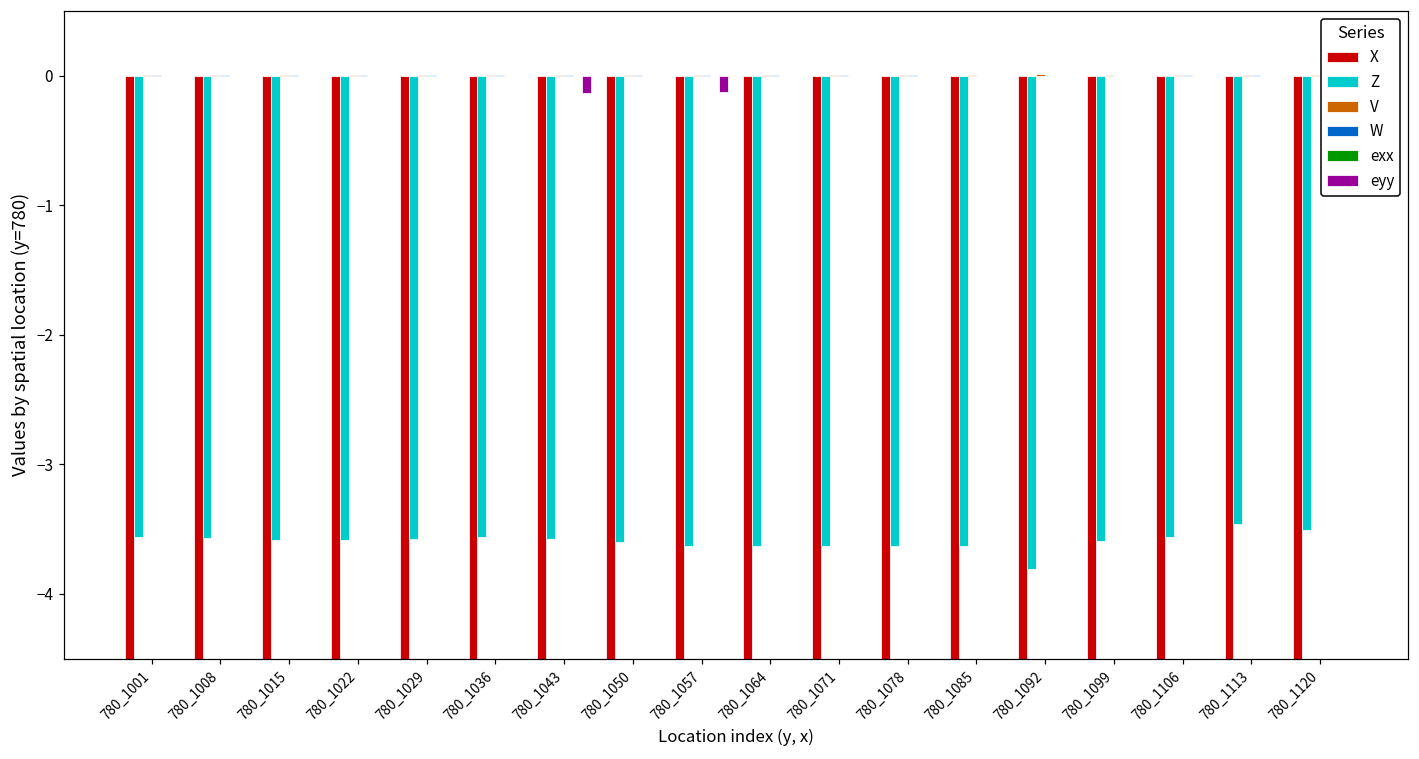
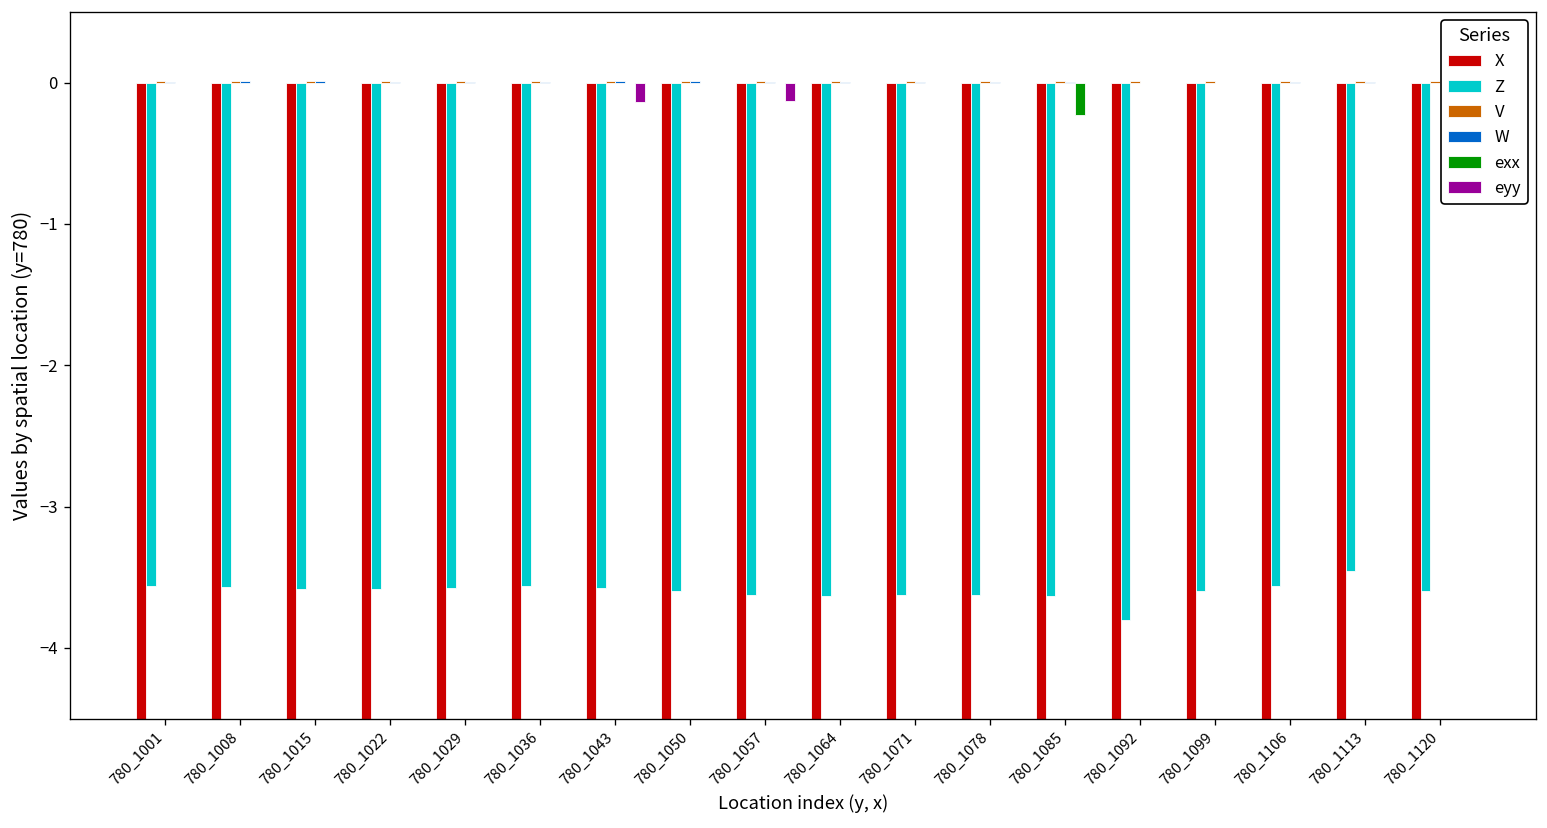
  {
    "Z": {
      "780_1001": -3.56,
      "780_1008": -3.57,
      "780_1015": -3.58,
      "780_1022": -3.59,
      "780_1029": -3.57,
      "780_1036": -3.56,
      "780_1043": -3.58,
      "780_1050": -3.60,
      "780_1057": -3.63,
      "780_1064": -3.63,
      "780_1071": -3.63,
      "780_1078": -3.63,
      "780_1085": -3.63,
      "780_1092": -3.81,
      "780_1099": -3.59,
      "780_1106": -3.56,
      "780_1113": -3.46,
-     "780_1120": -3.51
+     "780_1120": -3.59
    },
    "exx": {
-     "780_1085": 0.00
+     "780_1085": -0.23
    },
    "eyy": {
      "780_1043": -0.13,
      "780_1057": -0.13
    }
  }
